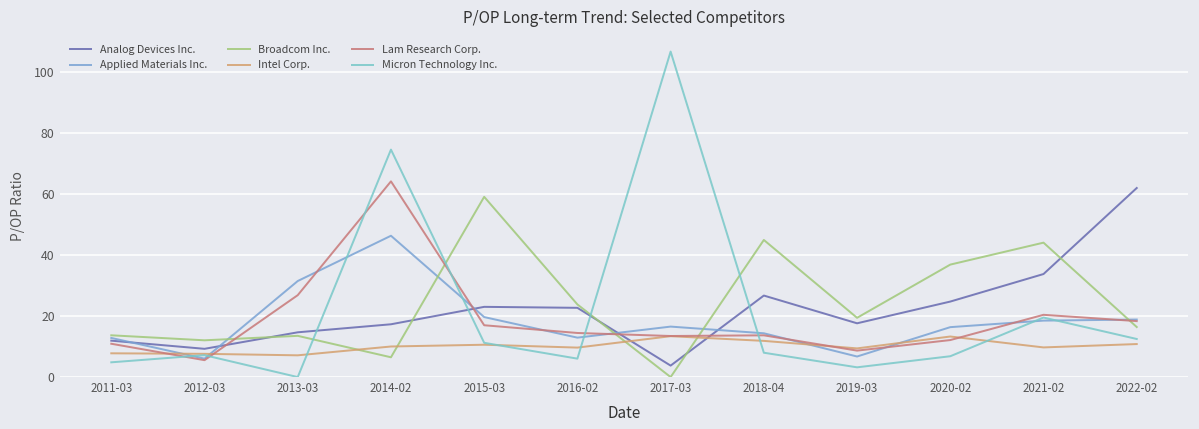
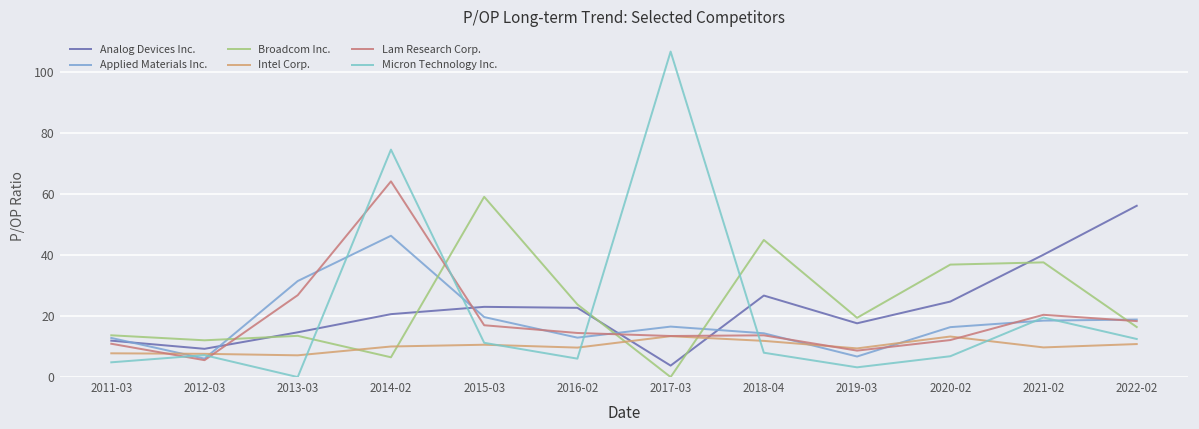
  {
    "Analog Devices Inc.": {
      "2012-03": 9,
      "2013-03": 15,
-     "2014-02": 17,
+     "2014-02": 21,
      "2015-03": 23,
      "2016-02": 23,
      "2017-03": 4,
      "2018-04": 27,
      "2019-03": 18,
      "2020-02": 25,
-     "2021-02": 34,
-     "2022-02": 62
+     "2021-02": 40,
+     "2022-02": 56
    },
    "Broadcom Inc.": {
      "2012-03": 12,
      "2013-03": 14,
      "2014-02": 6,
      "2015-03": 59,
      "2016-02": 24,
      "2017-03": 0,
      "2018-04": 45,
      "2019-03": 19,
      "2020-02": 37,
-     "2021-02": 44,
+     "2021-02": 38,
      "2022-02": 16
    }
  }
